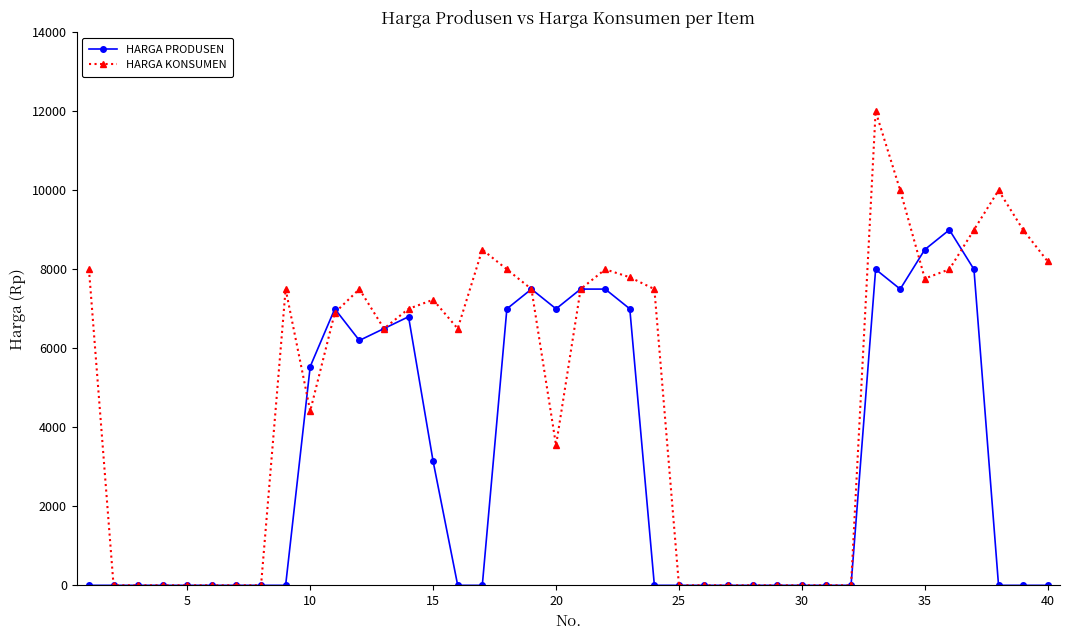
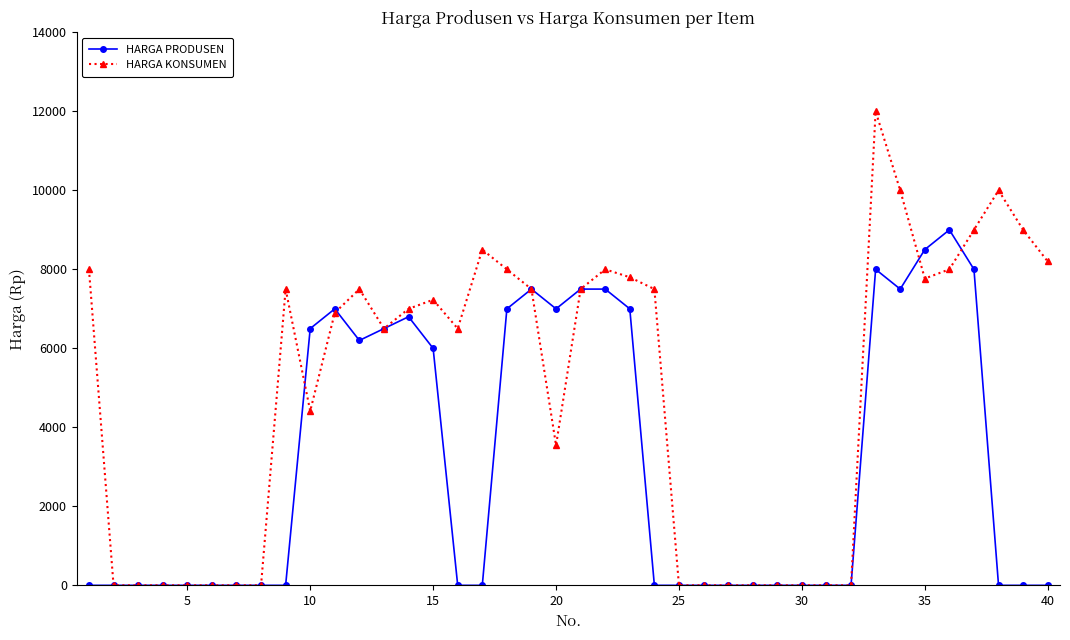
  {
    "HARGA PRODUSEN": {
-     "10": 5500,
-     "15": 3100,
+     "10": 6500,
+     "15": 6000,
      "20": 7000,
      "35": 8500,
      "40": 0
    },
    "HARGA KONSUMEN": {
      "10": 4400,
      "15": 7200,
      "20": 3500,
      "35": 7800,
      "40": 8200
    }
  }
